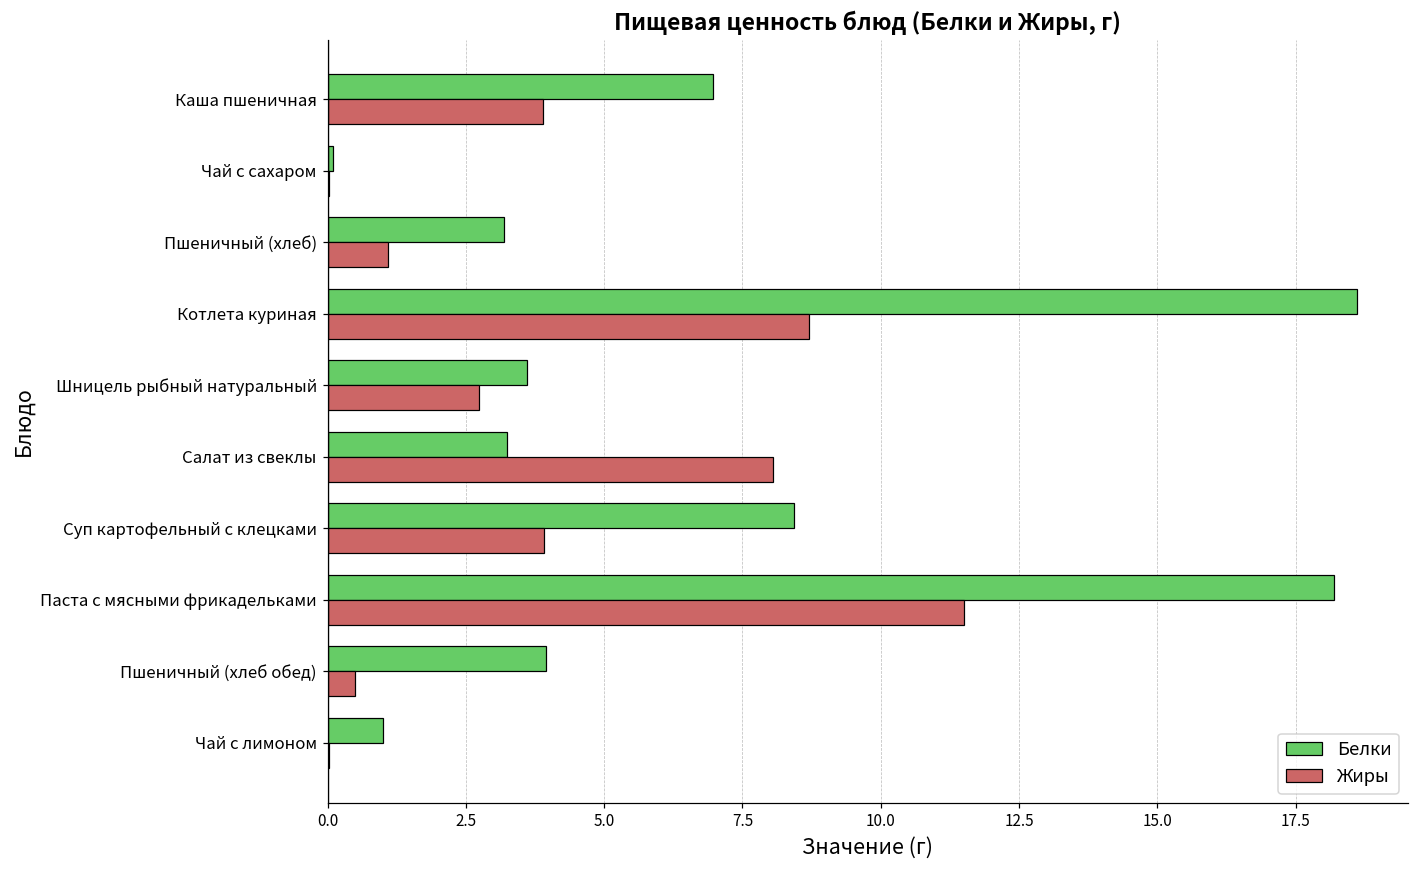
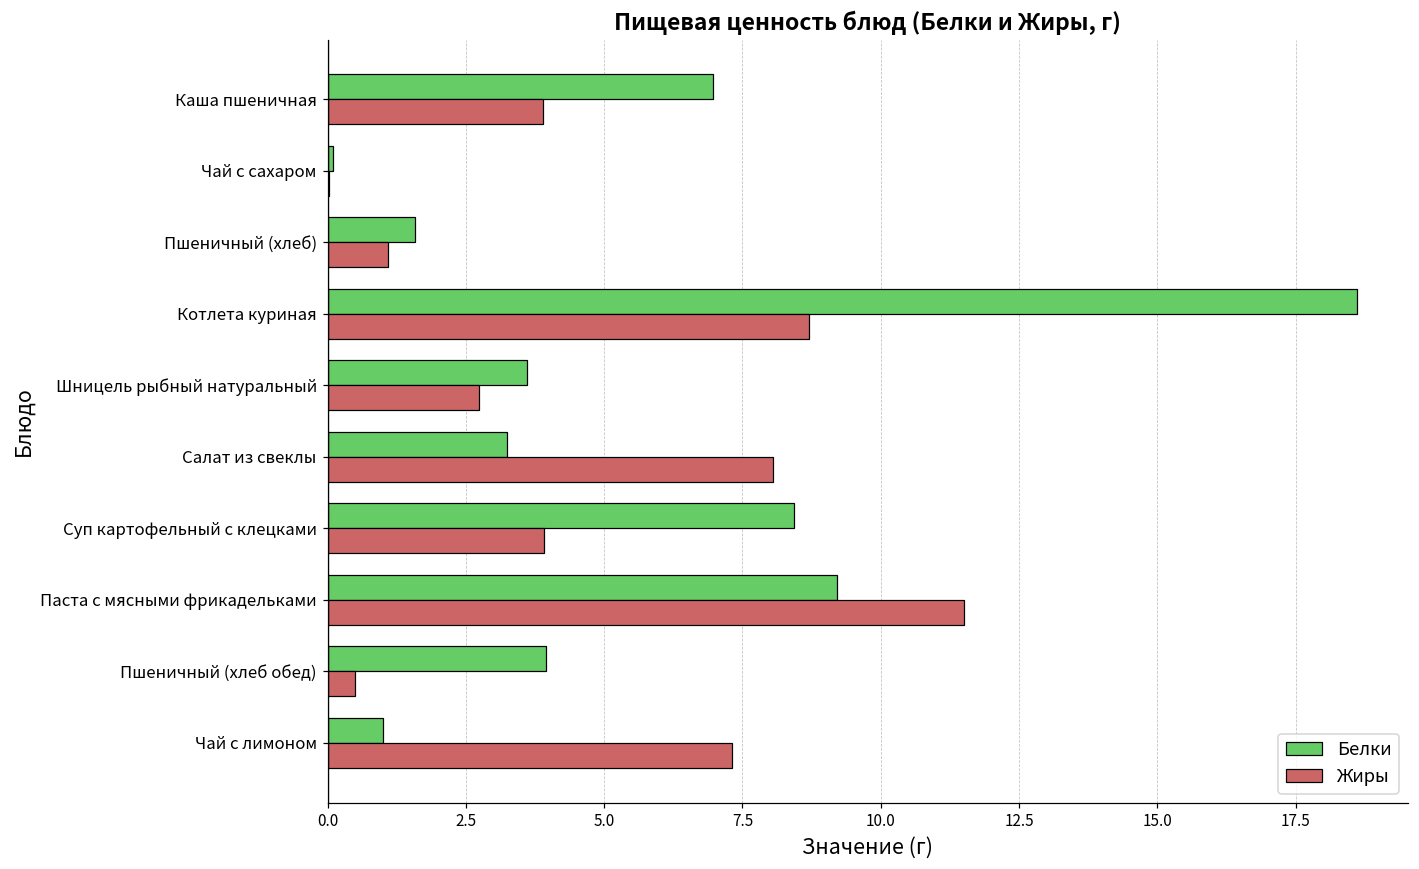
  {
    "Белки": {
      "Каша пшеничная": 7.0,
      "Чай с сахаром": 0.1,
-     "Пшеничный (хлеб)": 3.2,
+     "Пшеничный (хлеб)": 1.6,
      "Котлета куриная": 18.6,
      "Шницель рыбный натуральный": 3.6,
      "Салат из свеклы": 3.2,
      "Суп картофельный с клецками": 8.4,
-     "Паста с мясными фрикадельками": 18.2,
+     "Паста с мясными фрикадельками": 9.2,
      "Пшеничный (хлеб обед)": 4.0,
      "Чай с лимоном": 1.0
    },
    "Жиры": {
      "Каша пшеничная": 3.9,
      "Пшеничный (хлеб)": 1.1,
      "Котлета куриная": 8.7,
      "Шницель рыбный натуральный": 2.7,
      "Салат из свеклы": 8.1,
      "Суп картофельный с клецками": 3.9,
      "Паста с мясными фрикадельками": 11.5,
      "Пшеничный (хлеб обед)": 0.5,
-     "Чай с лимоном": 0.0
+     "Чай с лимоном": 7.3
    }
  }
